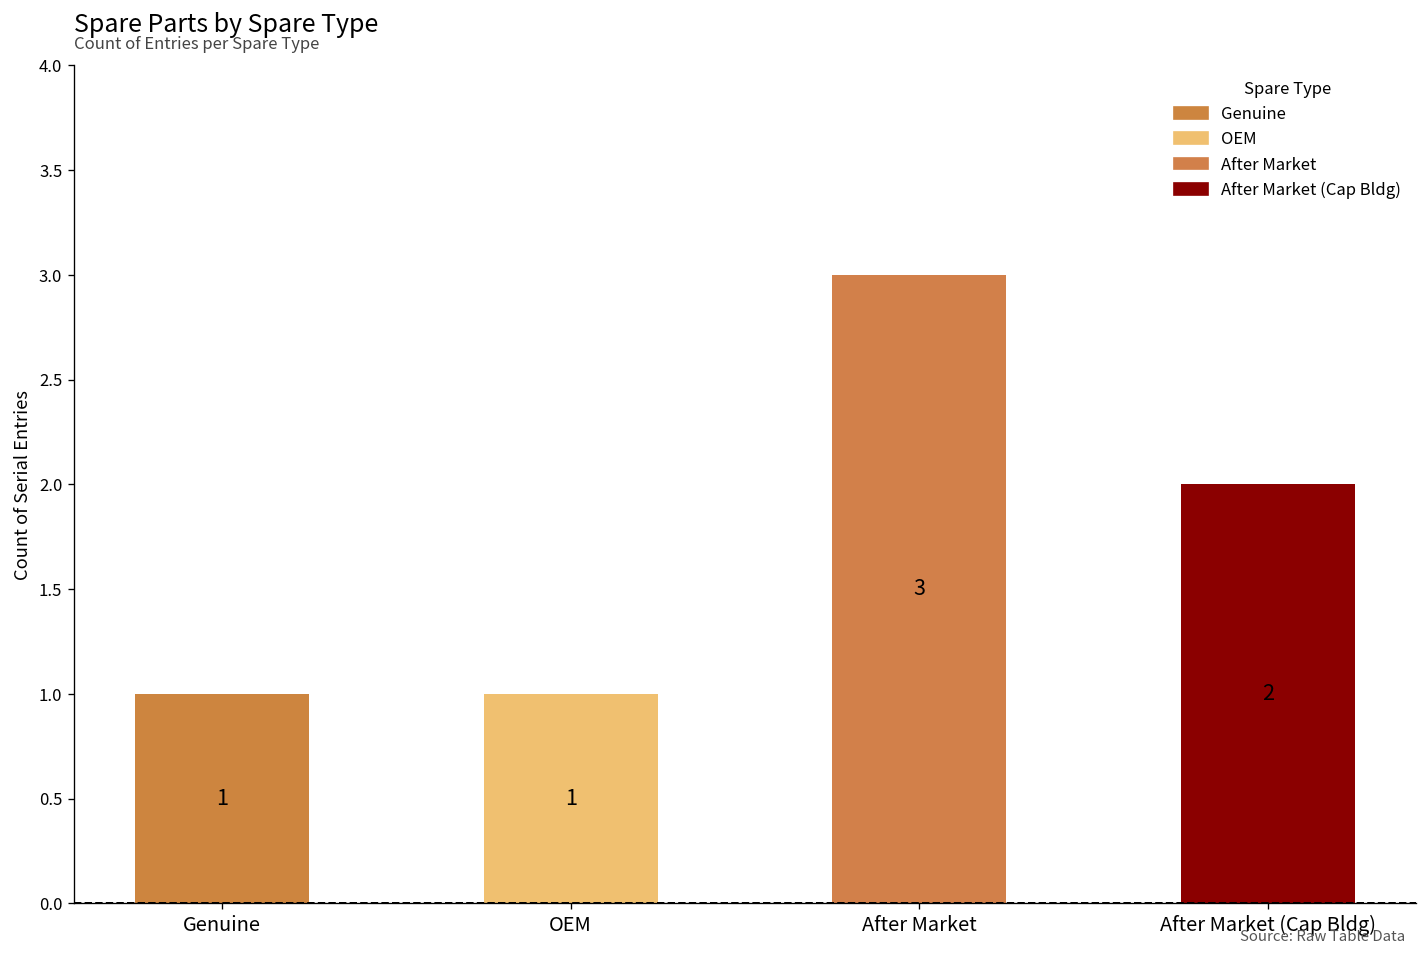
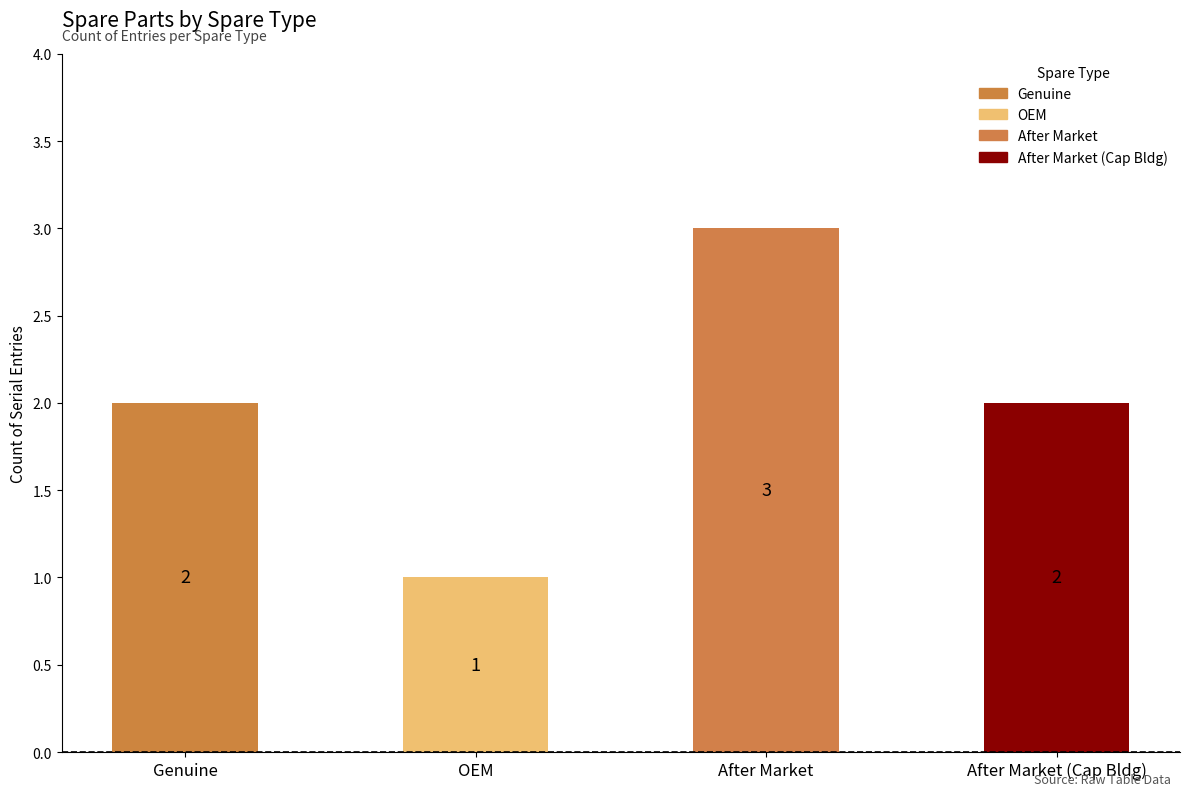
  {
-   "Genuine": 1,
+   "Genuine": 2,
    "OEM": 1,
    "After Market": 3,
    "After Market (Cap Bldg)": 2
  }
